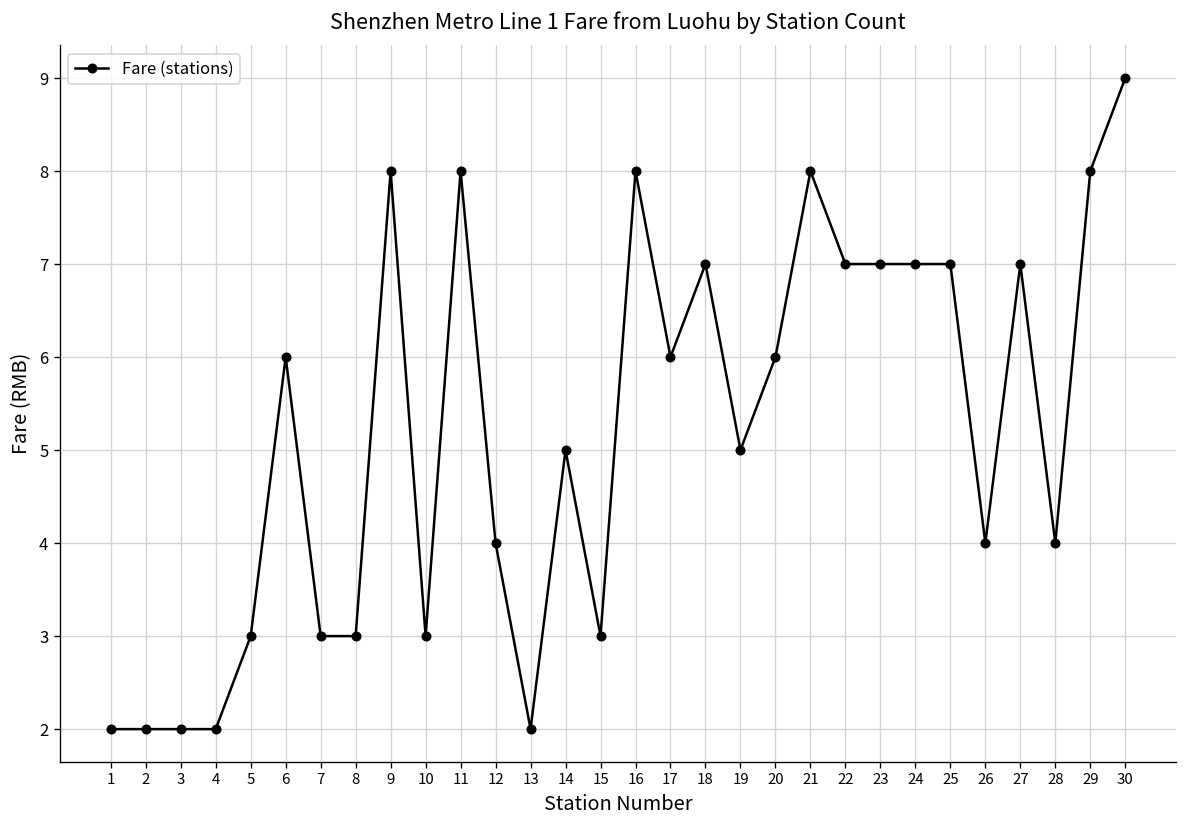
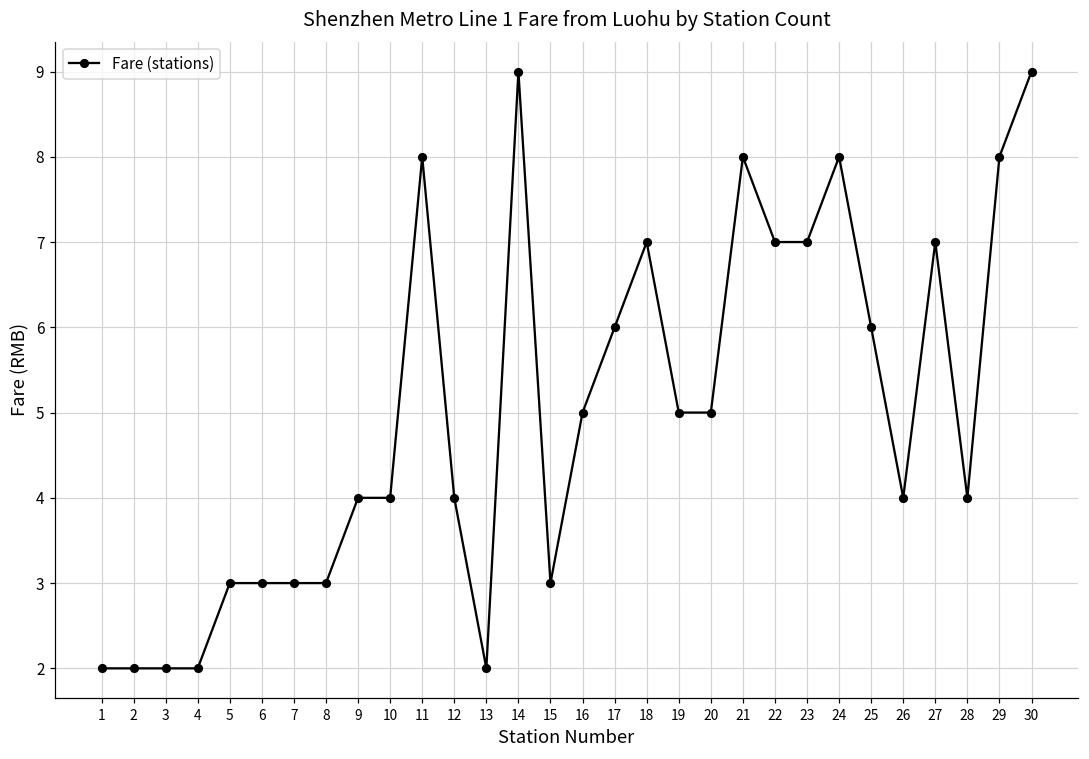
  {
    "1": 2,
    "2": 2,
    "3": 2,
    "4": 2,
    "5": 3,
-   "6": 6,
+   "6": 3,
    "7": 3,
    "8": 3,
-   "9": 8,
-   "10": 3,
+   "9": 4,
+   "10": 4,
    "11": 8,
    "12": 4,
    "13": 2,
-   "14": 5,
+   "14": 9,
    "15": 3,
-   "16": 8,
+   "16": 5,
    "17": 6,
    "18": 7,
    "19": 5,
-   "20": 6,
+   "20": 5,
    "21": 8,
    "22": 7,
    "23": 7,
-   "24": 7,
-   "25": 7,
+   "24": 8,
+   "25": 6,
    "26": 4,
    "27": 7,
    "28": 4,
    "29": 8,
    "30": 9
  }
